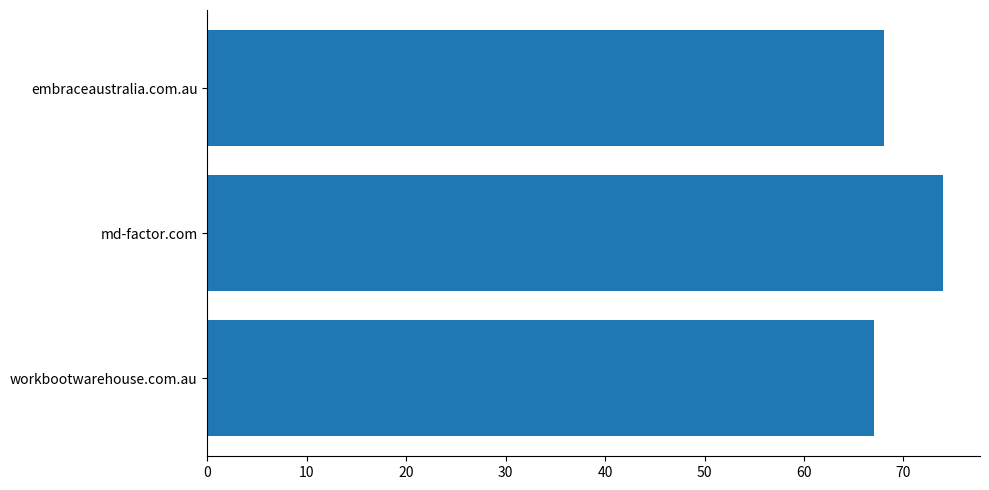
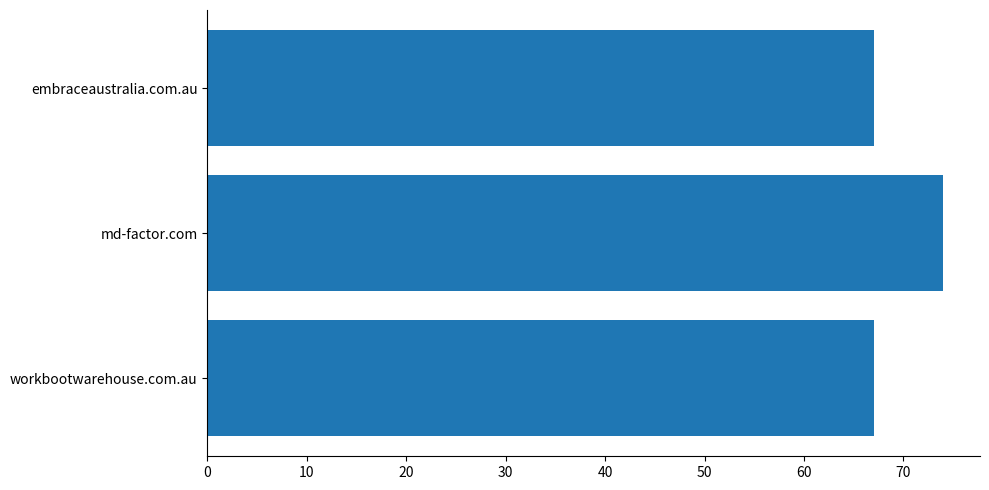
  {
-   "embraceaustralia.com.au": 68,
+   "embraceaustralia.com.au": 67,
    "md-factor.com": 74,
    "workbootwarehouse.com.au": 67
  }
